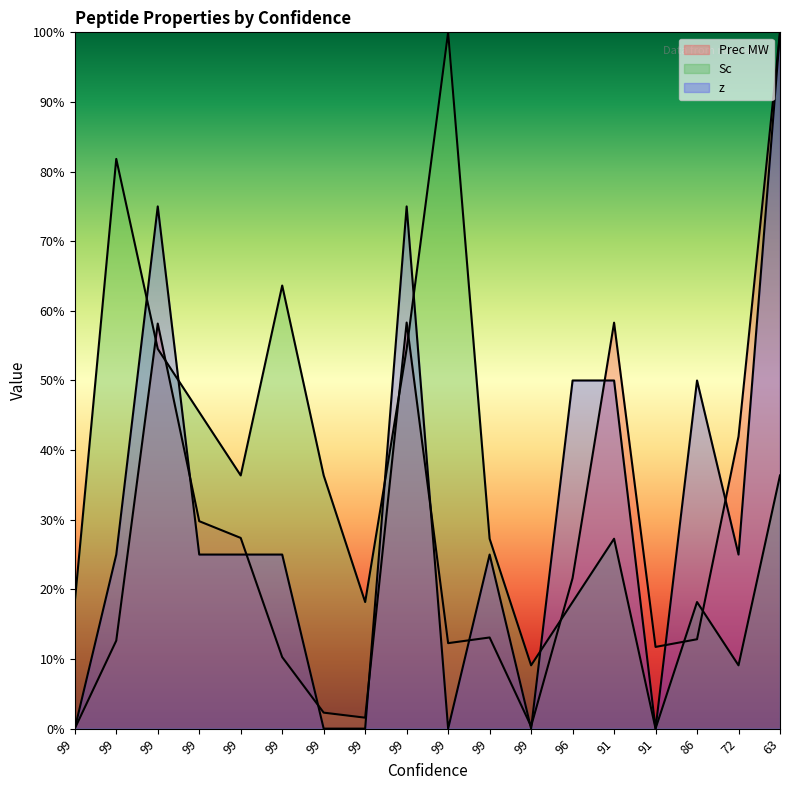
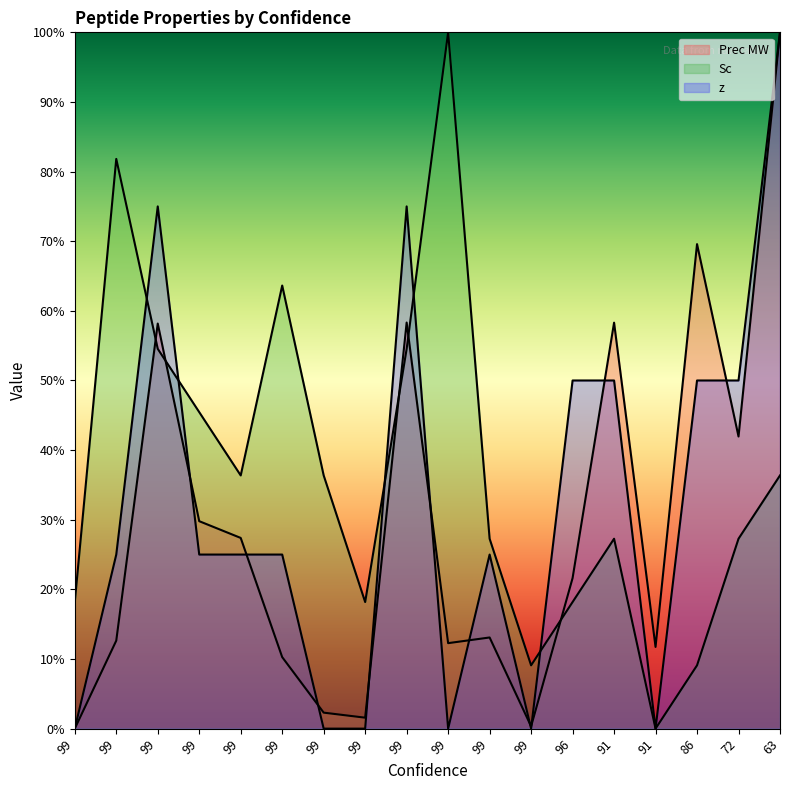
  {
    "Prec MW": {
      "96": "22%",
-     "86": "13%",
+     "86": "70%",
      "72": "42%"
    },
    "Sc": {
      "96": "18%",
-     "86": "18%",
-     "72": "9%",
+     "86": "9%",
+     "72": "27%",
      "63": "36%"
    },
    "z": {
      "96": "50%",
      "86": "50%",
-     "72": "25%"
+     "72": "50%"
    }
  }
